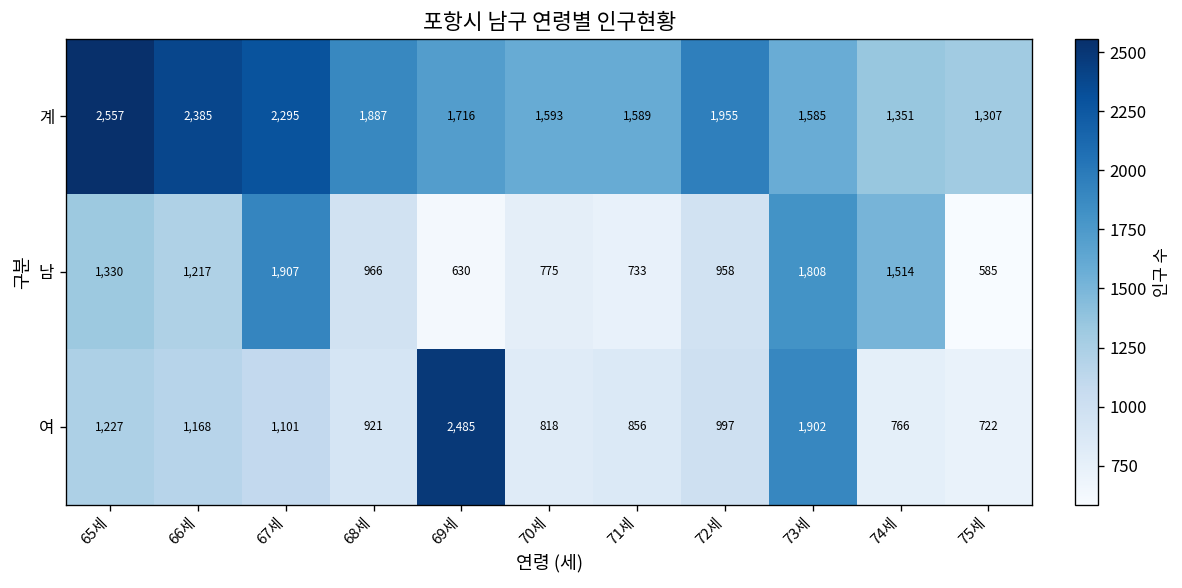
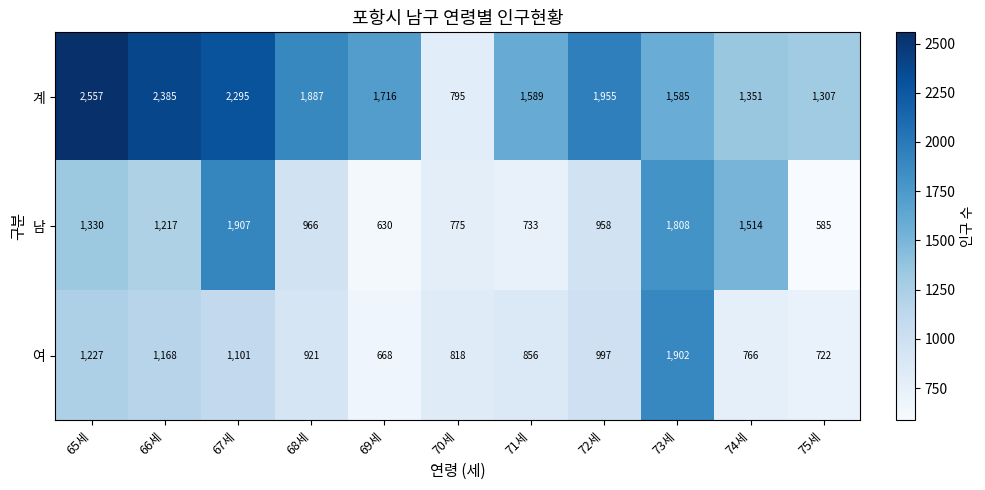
  {
    "계": {
      "65세": "2,557",
      "66세": "2,385",
      "67세": "2,295",
      "68세": "1,887",
      "69세": "1,716",
-     "70세": "1,593",
+     "70세": "795",
      "71세": "1,589",
      "72세": "1,955",
      "73세": "1,585",
      "74세": "1,351",
      "75세": "1,307"
    },
    "남": {
      "65세": "1,330",
      "66세": "1,217",
      "67세": "1,907",
      "68세": "966",
      "69세": "630",
      "70세": "775",
      "71세": "733",
      "72세": "958",
      "73세": "1,808",
      "74세": "1,514",
      "75세": "585"
    },
    "여": {
      "65세": "1,227",
      "66세": "1,168",
      "67세": "1,101",
      "68세": "921",
-     "69세": "2,485",
+     "69세": "668",
      "70세": "818",
      "71세": "856",
      "72세": "997",
      "73세": "1,902",
      "74세": "766",
      "75세": "722"
    }
  }
